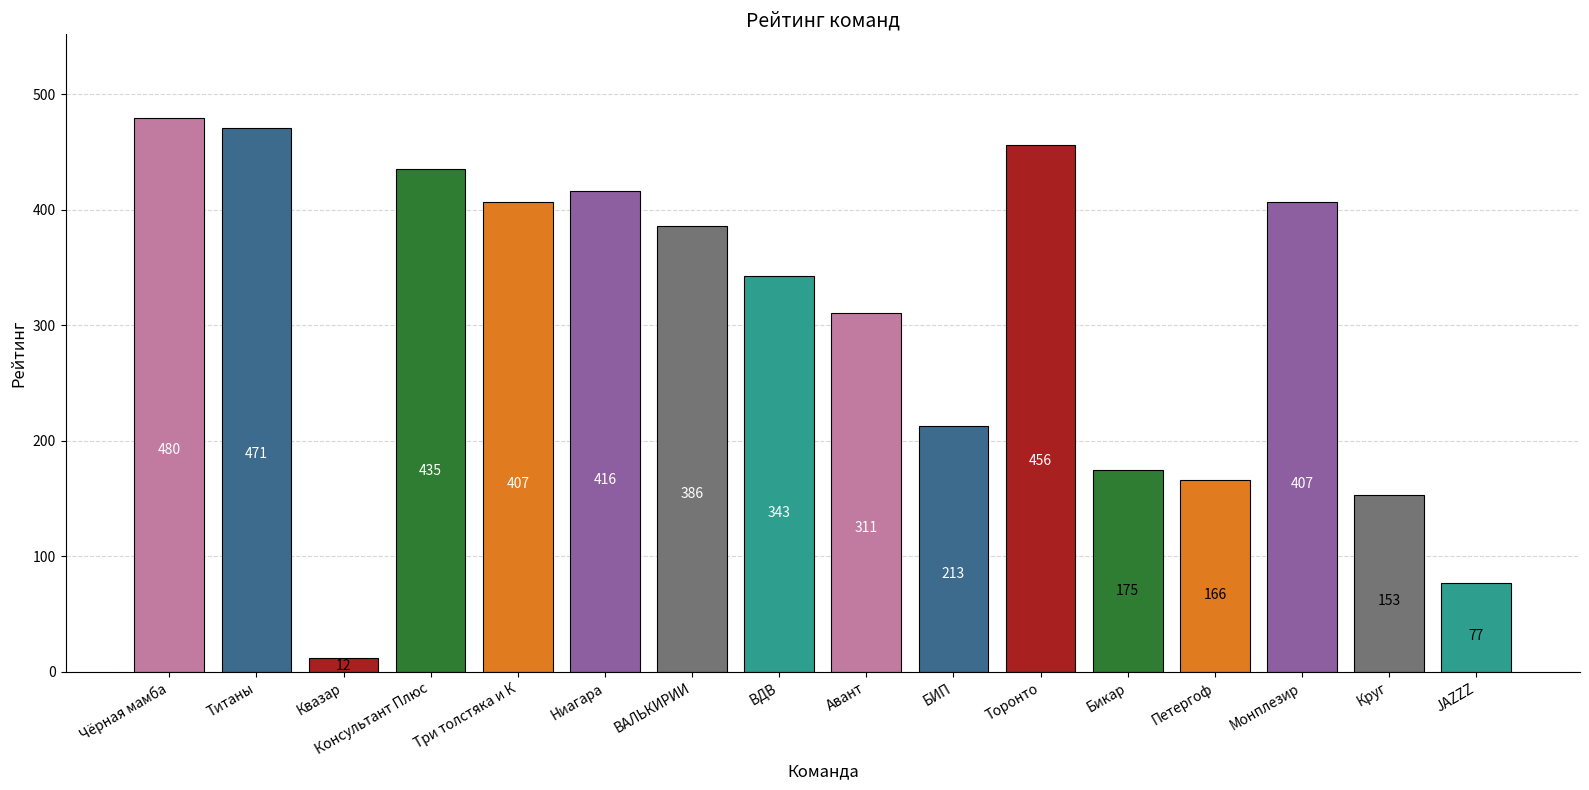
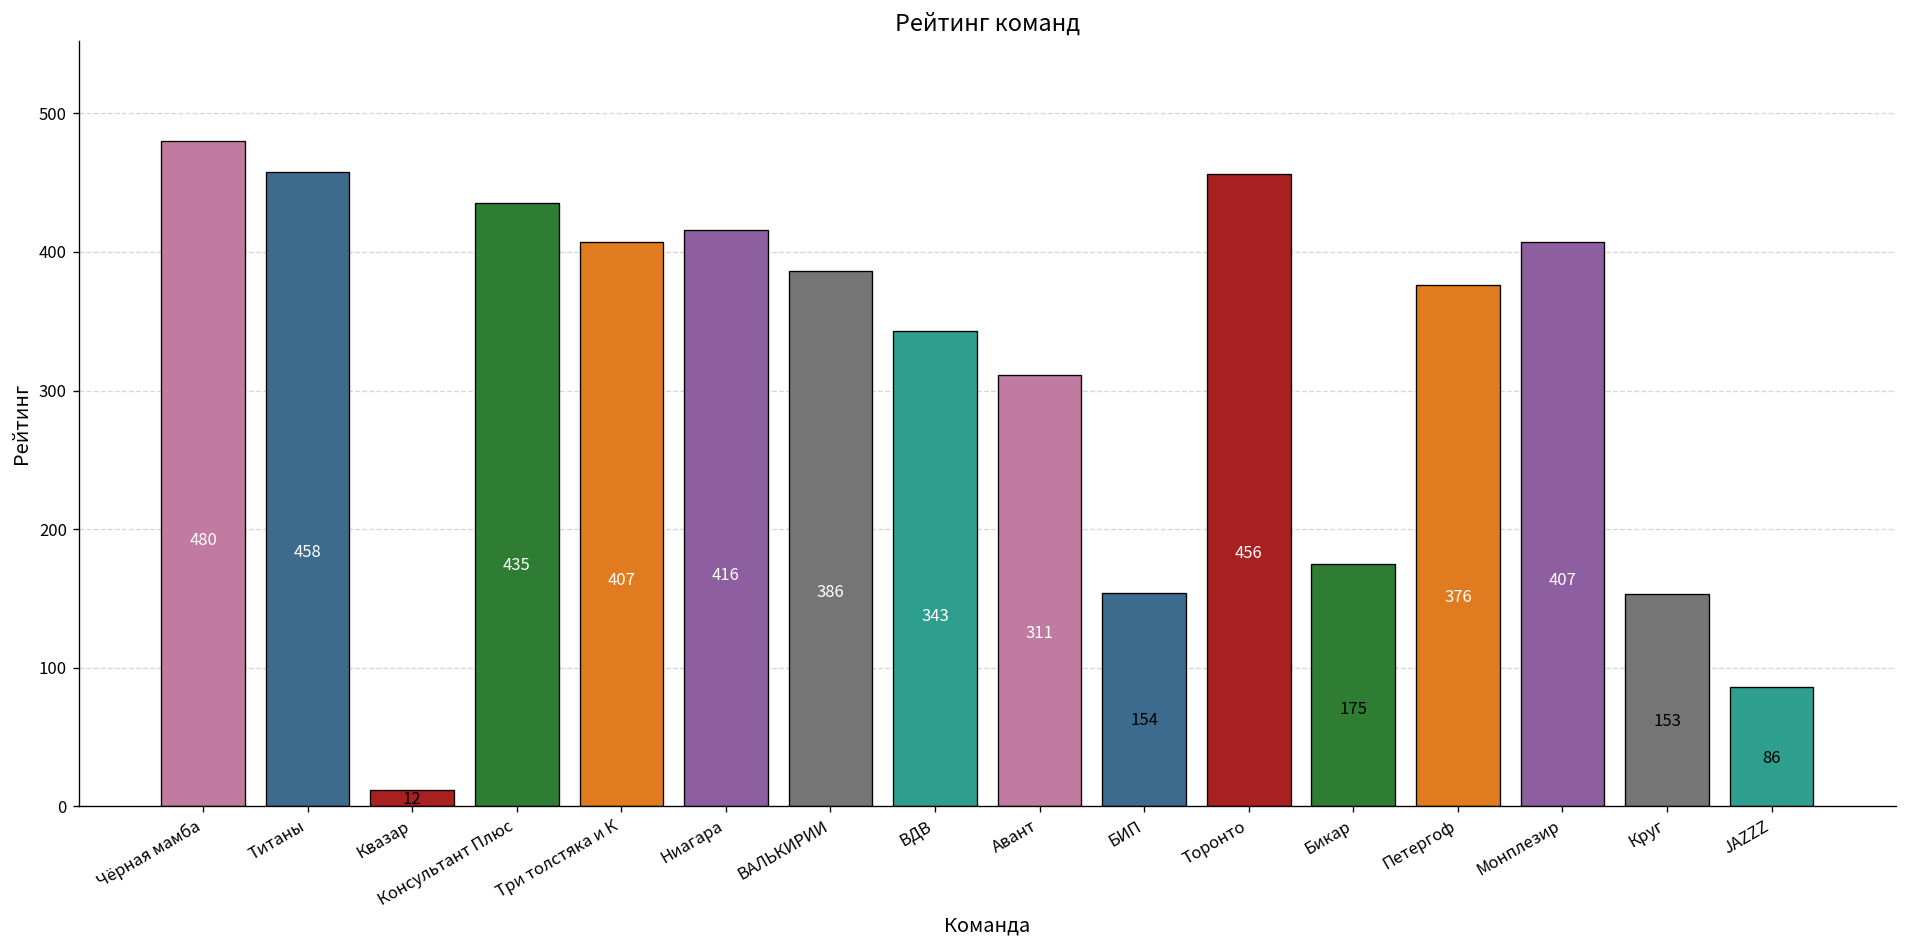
  {
    "Чёрная мамба": 480,
-   "Титаны": 471,
+   "Титаны": 458,
    "Квазар": 12,
    "Консультант Плюс": 435,
    "Три толстяка и К": 407,
    "Ниагара": 416,
    "ВАЛЬКИРИИ": 386,
    "ВДВ": 343,
    "Авант": 311,
-   "БИП": 213,
+   "БИП": 154,
    "Торонто": 456,
    "Бикар": 175,
-   "Петергоф": 166,
+   "Петергоф": 376,
    "Монплезир": 407,
    "Круг": 153,
-   "JAZZZ": 77
+   "JAZZZ": 86
  }
